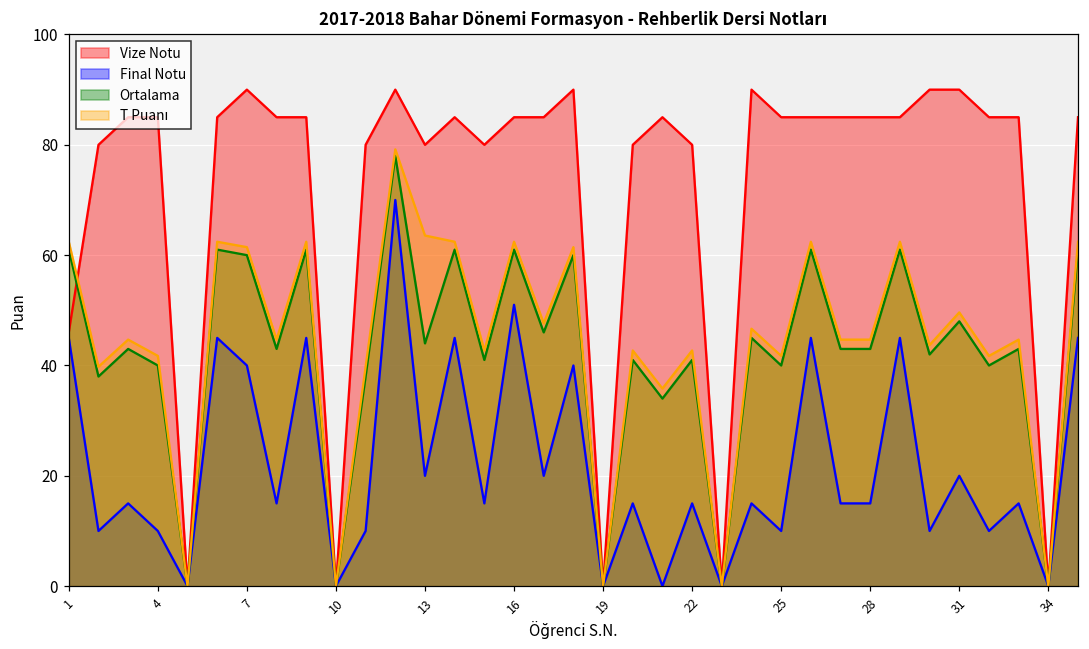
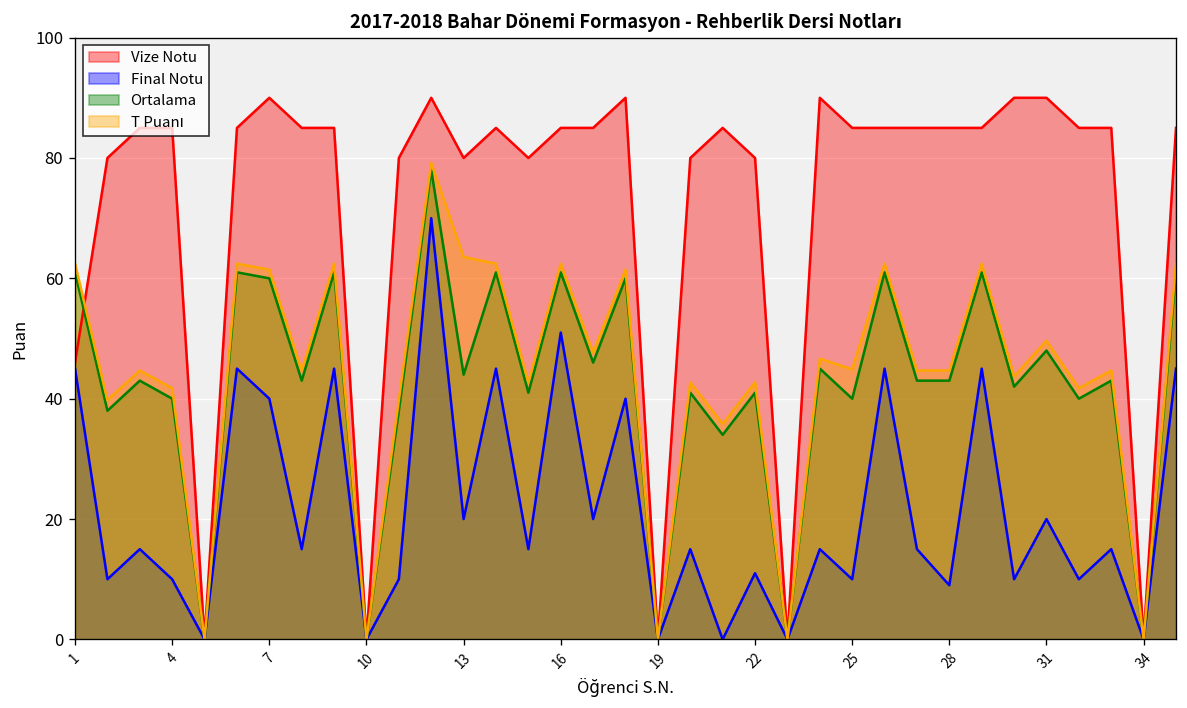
  {
    "Vize Notu": {
      "1": 46,
      "7": 90,
      "13": 80,
      "16": 85,
      "22": 80,
      "25": 85,
      "28": 85,
      "31": 90
    },
    "Final Notu": {
      "1": 45,
      "4": 10,
      "7": 40,
      "13": 20,
      "16": 51,
-     "22": 15,
+     "22": 11,
      "25": 10,
-     "28": 15,
+     "28": 9,
      "31": 20
    },
    "Ortalama": {
      "1": 61,
      "4": 40,
      "7": 60,
      "13": 44,
      "16": 61,
      "22": 41,
      "25": 40,
      "28": 43,
      "31": 48
    },
    "T Puanı": {
      "1": 62,
      "4": 42,
      "7": 61,
      "13": 64,
      "16": 62,
      "22": 43,
-     "25": 42,
+     "25": 45,
      "28": 45,
      "31": 50
    }
  }
